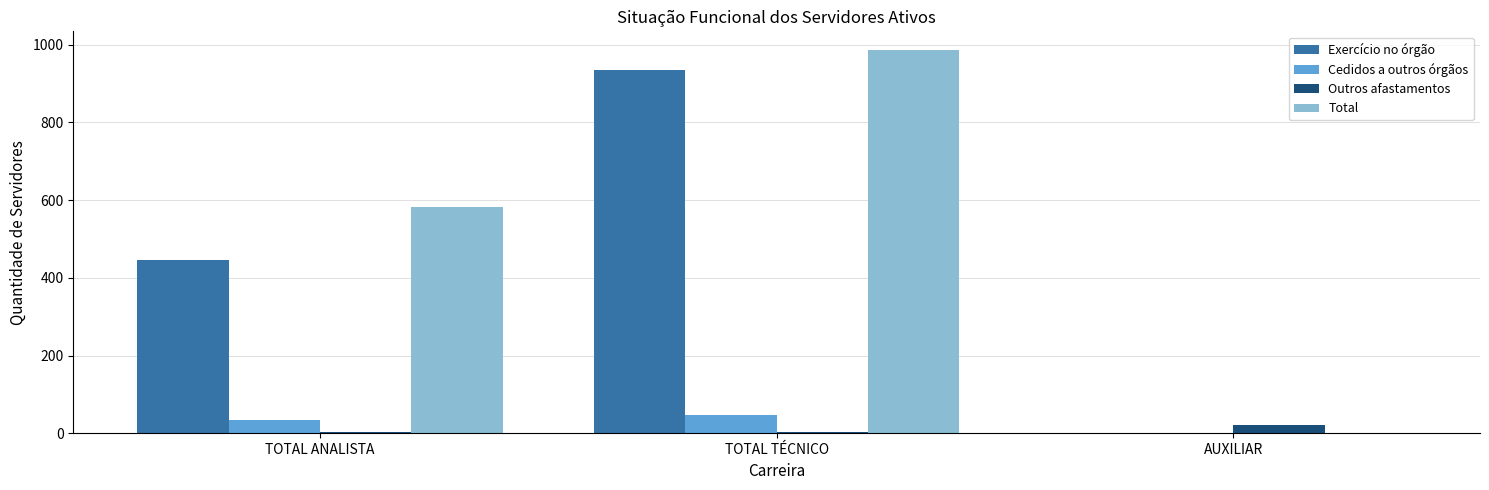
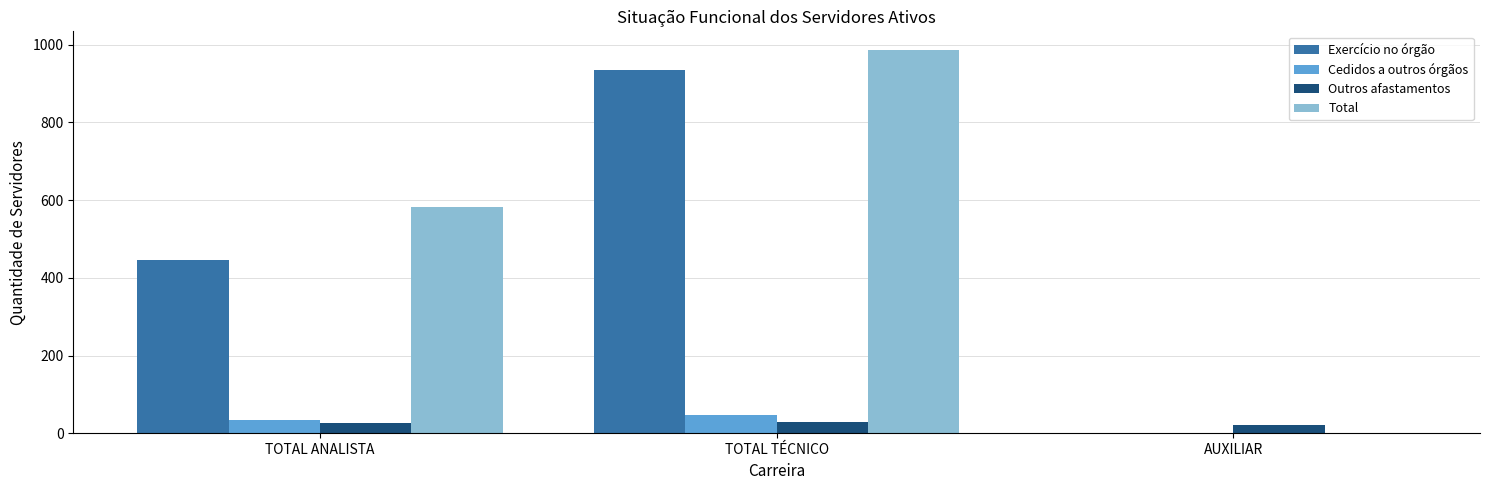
  {
    "Exercício no órgão": {
      "TOTAL ANALISTA": 450,
      "TOTAL TÉCNICO": 930
    },
    "Outros afastamentos": {
-     "TOTAL ANALISTA": 0,
-     "TOTAL TÉCNICO": 0,
+     "TOTAL ANALISTA": 30,
+     "TOTAL TÉCNICO": 30,
      "AUXILIAR": 20
    }
  }
